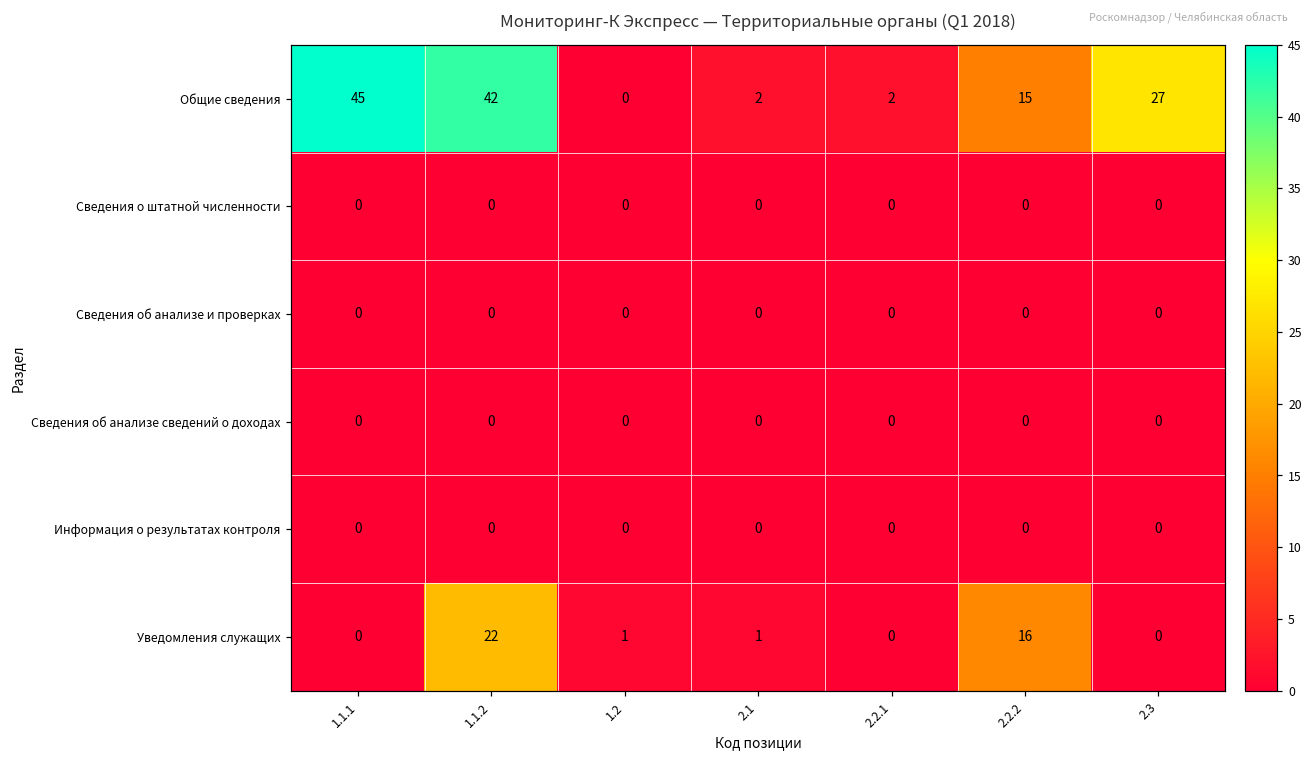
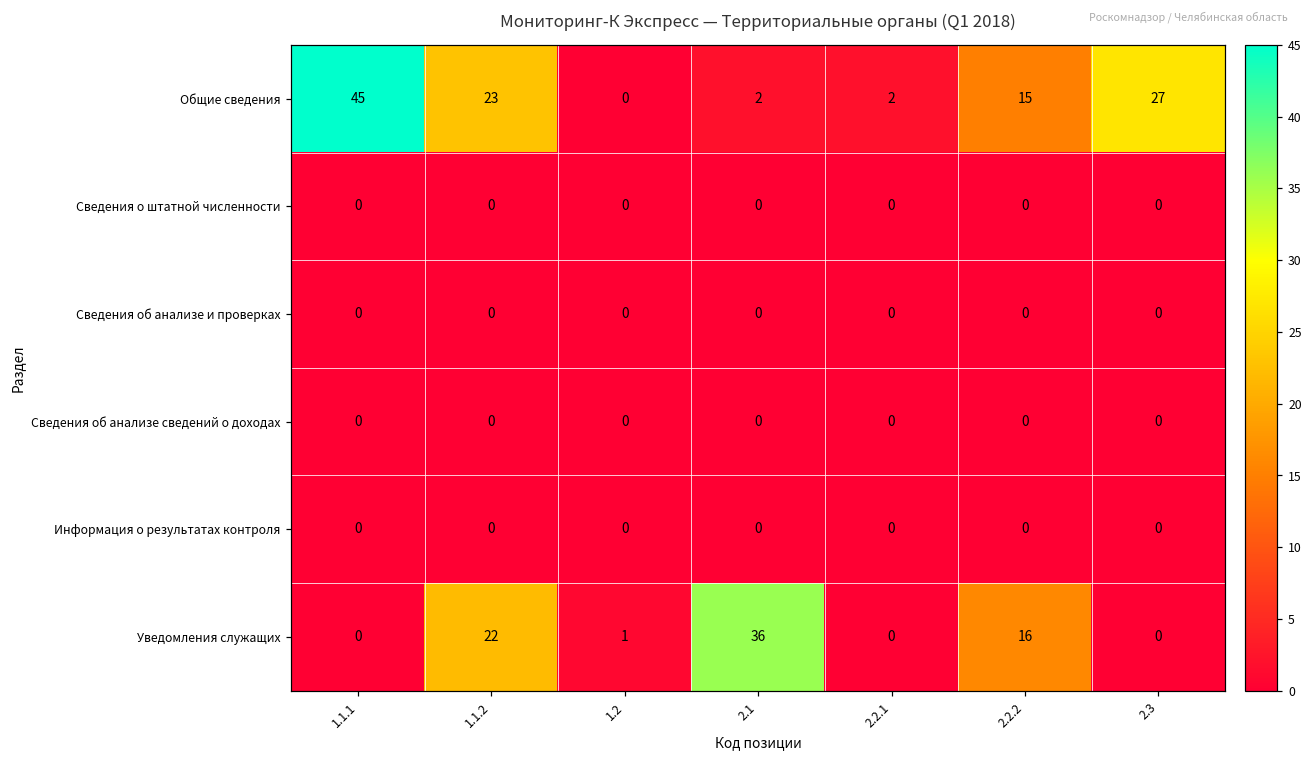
  {
    "Общие сведения": {
      "1.1.1": 45,
-     "1.1.2": 42,
+     "1.1.2": 23,
      "1.2": 0,
      "2.1": 2,
      "2.2.1": 2,
      "2.2.2": 15,
      "2.3": 27
    },
    "Сведения о штатной численности": {
      "1.1.1": 0,
      "1.1.2": 0,
      "1.2": 0,
      "2.1": 0,
      "2.2.1": 0,
      "2.2.2": 0,
      "2.3": 0
    },
    "Сведения об анализе и проверках": {
      "1.1.1": 0,
      "1.1.2": 0,
      "1.2": 0,
      "2.1": 0,
      "2.2.1": 0,
      "2.2.2": 0,
      "2.3": 0
    },
    "Сведения об анализе сведений о доходах": {
      "1.1.1": 0,
      "1.1.2": 0,
      "1.2": 0,
      "2.1": 0,
      "2.2.1": 0,
      "2.2.2": 0,
      "2.3": 0
    },
    "Информация о результатах контроля": {
      "1.1.1": 0,
      "1.1.2": 0,
      "1.2": 0,
      "2.1": 0,
      "2.2.1": 0,
      "2.2.2": 0,
      "2.3": 0
    },
    "Уведомления служащих": {
      "1.1.1": 0,
      "1.1.2": 22,
      "1.2": 1,
-     "2.1": 1,
+     "2.1": 36,
      "2.2.1": 0,
      "2.2.2": 16,
      "2.3": 0
    }
  }
